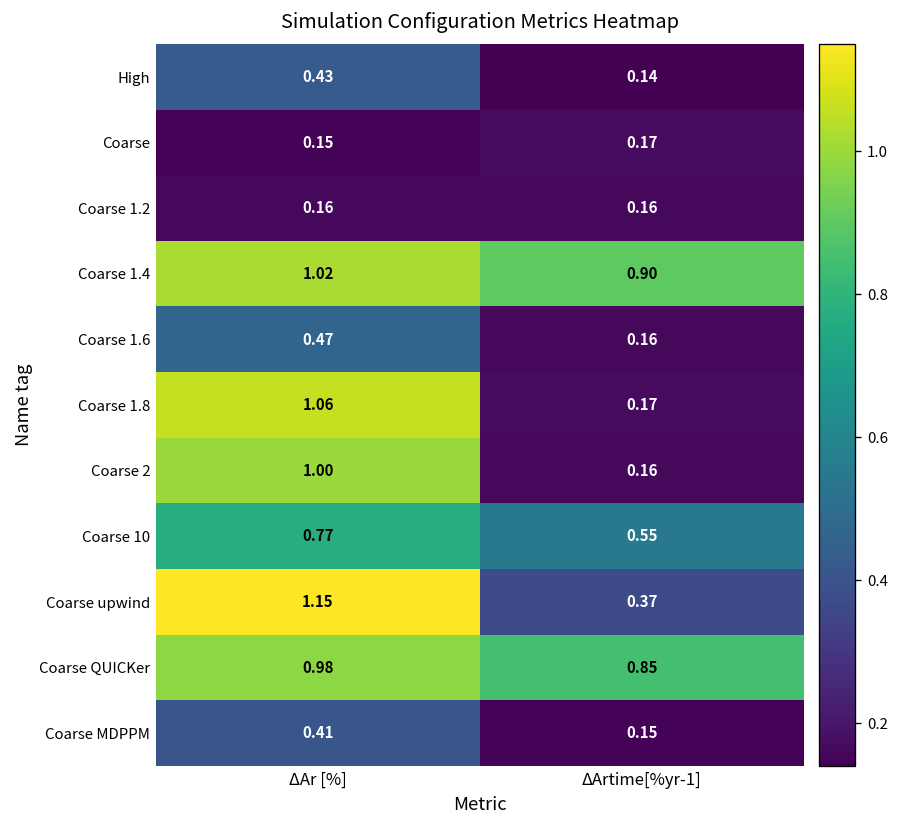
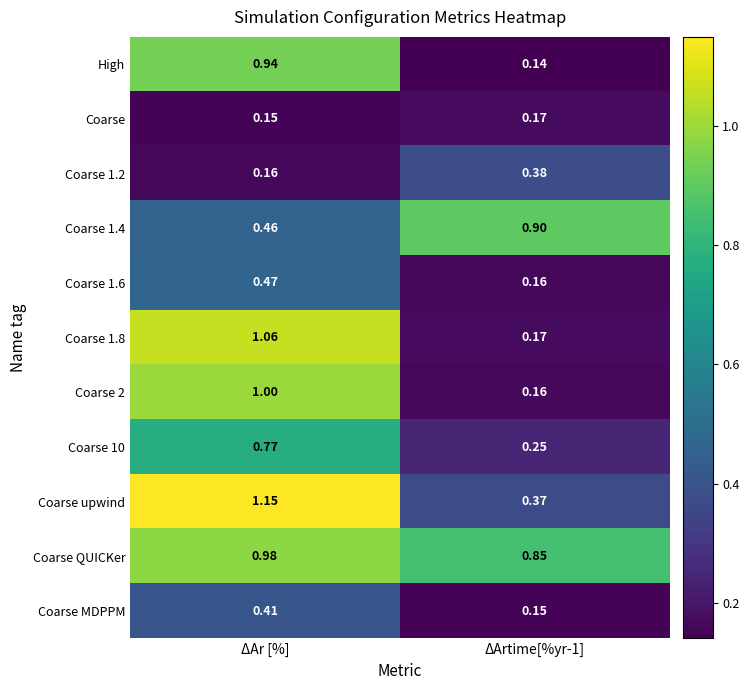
  {
    "High": {
-     "ΔAr [%]": 0.43,
+     "ΔAr [%]": 0.94,
      "ΔArtime[%yr-1]": 0.14
    },
    "Coarse": {
      "ΔAr [%]": 0.15,
      "ΔArtime[%yr-1]": 0.17
    },
    "Coarse 1.2": {
      "ΔAr [%]": 0.16,
-     "ΔArtime[%yr-1]": 0.16
+     "ΔArtime[%yr-1]": 0.38
    },
    "Coarse 1.4": {
-     "ΔAr [%]": 1.02,
+     "ΔAr [%]": 0.46,
      "ΔArtime[%yr-1]": 0.90
    },
    "Coarse 1.6": {
      "ΔAr [%]": 0.47,
      "ΔArtime[%yr-1]": 0.16
    },
    "Coarse 1.8": {
      "ΔAr [%]": 1.06,
      "ΔArtime[%yr-1]": 0.17
    },
    "Coarse 2": {
      "ΔAr [%]": 1.00,
      "ΔArtime[%yr-1]": 0.16
    },
    "Coarse 10": {
      "ΔAr [%]": 0.77,
-     "ΔArtime[%yr-1]": 0.55
+     "ΔArtime[%yr-1]": 0.25
    },
    "Coarse upwind": {
      "ΔAr [%]": 1.15,
      "ΔArtime[%yr-1]": 0.37
    },
    "Coarse QUICKer": {
      "ΔAr [%]": 0.98,
      "ΔArtime[%yr-1]": 0.85
    },
    "Coarse MDPPM": {
      "ΔAr [%]": 0.41,
      "ΔArtime[%yr-1]": 0.15
    }
  }
